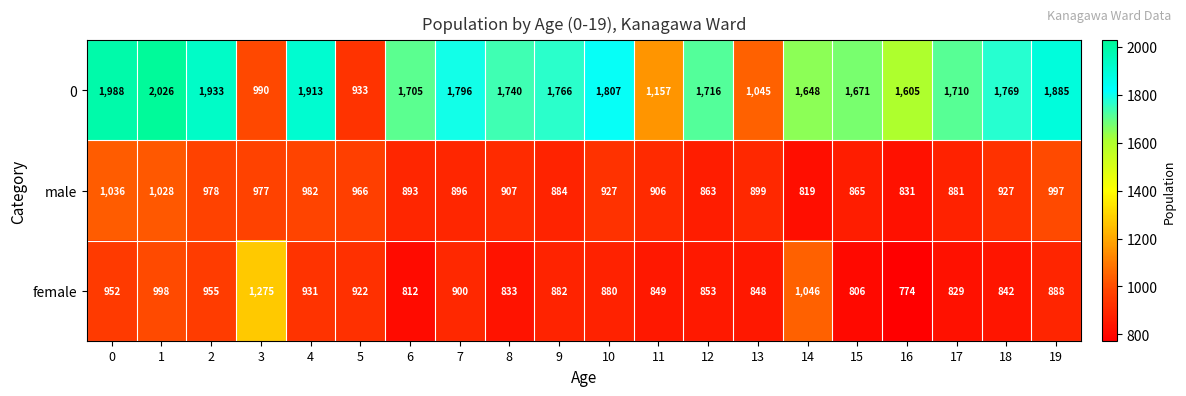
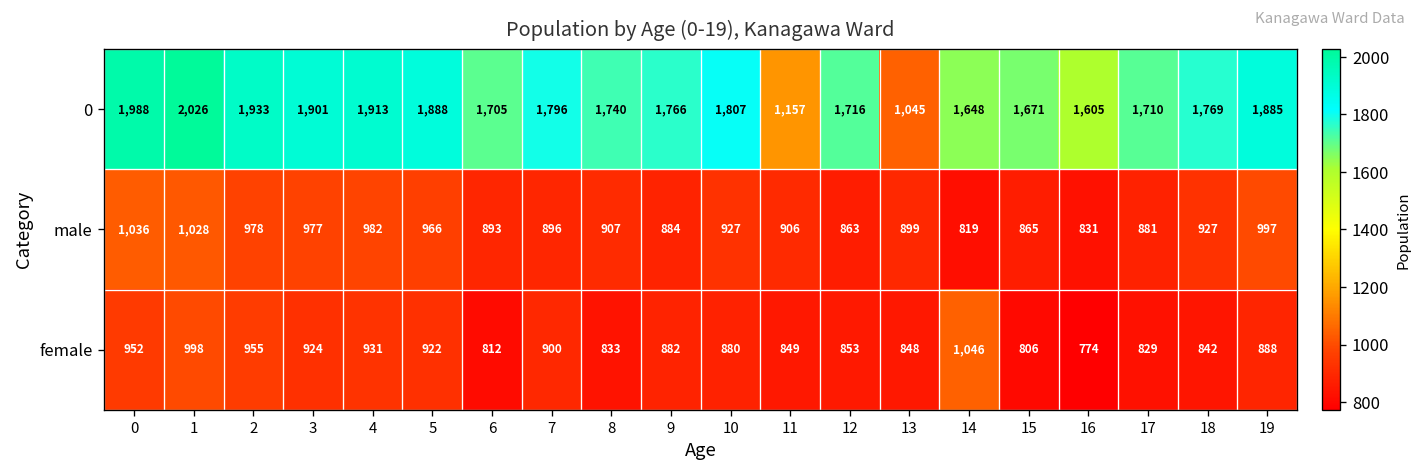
  {
    "0": {
      "0": "1,988",
      "1": "2,026",
      "2": "1,933",
-     "3": "990",
+     "3": "1,901",
      "4": "1,913",
-     "5": "933",
+     "5": "1,888",
      "6": "1,705",
      "7": "1,796",
      "8": "1,740",
      "9": "1,766",
      "10": "1,807",
      "11": "1,157",
      "12": "1,716",
      "13": "1,045",
      "14": "1,648",
      "15": "1,671",
      "16": "1,605",
      "17": "1,710",
      "18": "1,769",
      "19": "1,885"
    },
    "male": {
      "0": "1,036",
      "1": "1,028",
      "2": "978",
      "3": "977",
      "4": "982",
      "5": "966",
      "6": "893",
      "7": "896",
      "8": "907",
      "9": "884",
      "10": "927",
      "11": "906",
      "12": "863",
      "13": "899",
      "14": "819",
      "15": "865",
      "16": "831",
      "17": "881",
      "18": "927",
      "19": "997"
    },
    "female": {
      "0": "952",
      "1": "998",
      "2": "955",
-     "3": "1,275",
+     "3": "924",
      "4": "931",
      "5": "922",
      "6": "812",
      "7": "900",
      "8": "833",
      "9": "882",
      "10": "880",
      "11": "849",
      "12": "853",
      "13": "848",
      "14": "1,046",
      "15": "806",
      "16": "774",
      "17": "829",
      "18": "842",
      "19": "888"
    }
  }
